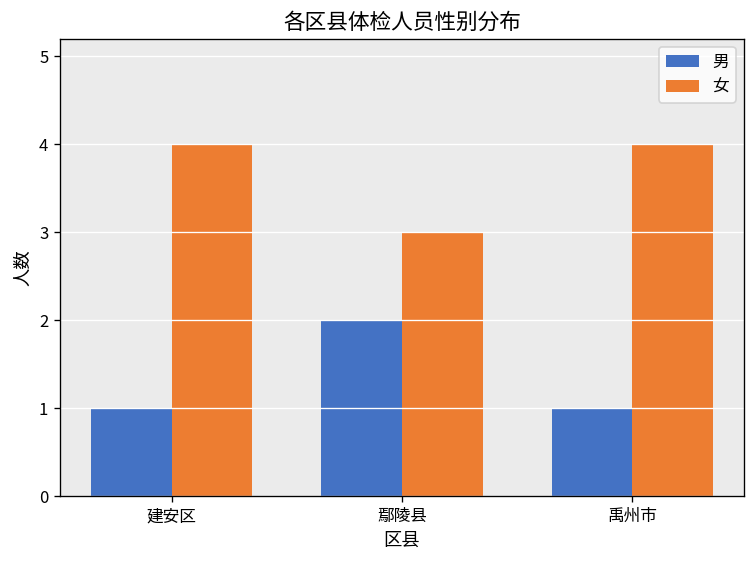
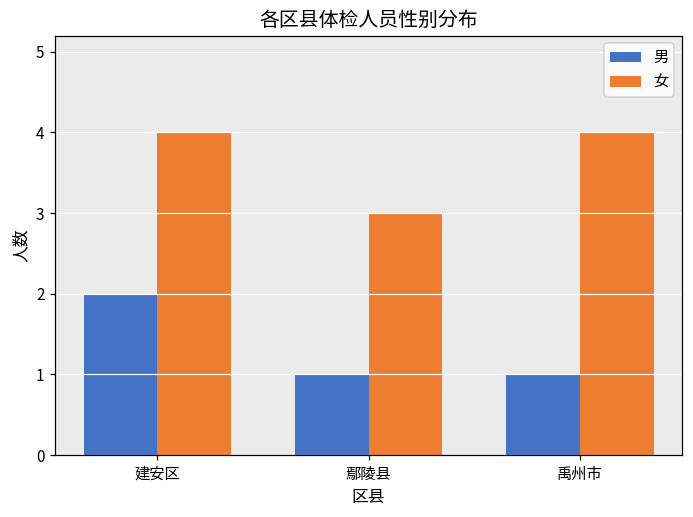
  {
    "男": {
-     "建安区": 1,
-     "鄢陵县": 2,
+     "建安区": 2,
+     "鄢陵县": 1,
      "禹州市": 1
    },
    "女": {
      "建安区": 4,
      "鄢陵县": 3,
      "禹州市": 4
    }
  }
